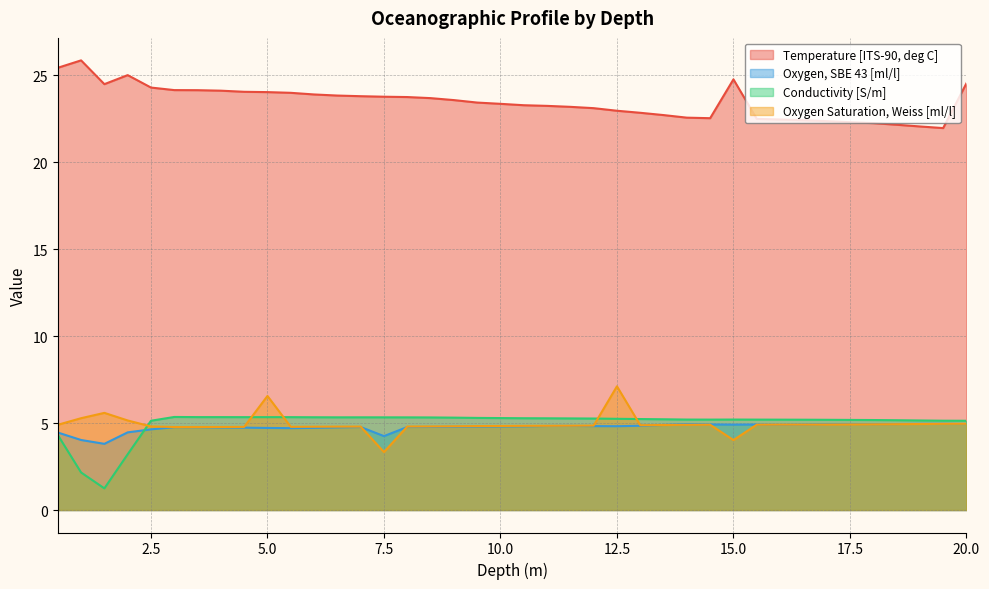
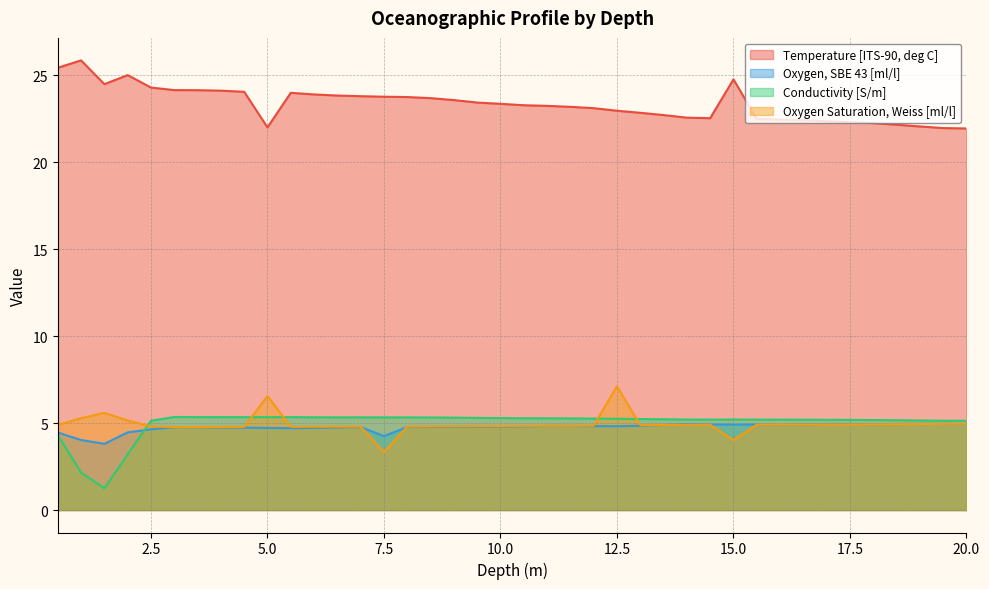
  {
    "Temperature [ITS-90, deg C]": {
      "2.5": 24.3,
-     "5.0": 24.0,
+     "5.0": 22.0,
      "7.5": 23.8,
      "10.0": 23.3,
      "12.5": 22.9,
      "15.0": 24.8,
-     "20.0": 24.5
+     "20.0": 21.9
    },
    "Oxygen, SBE 43 [ml/l]": {
      "2.5": 4.6,
      "5.0": 4.7,
      "7.5": 4.2,
      "12.5": 4.8,
      "15.0": 4.9
    },
    "Conductivity [S/m]": {
      "2.5": 5.1,
      "5.0": 5.3,
      "7.5": 5.3,
      "10.0": 5.3,
      "12.5": 5.2,
      "15.0": 5.2,
      "17.5": 5.2,
      "20.0": 5.1
    },
    "Oxygen Saturation, Weiss [ml/l]": {
      "2.5": 4.8,
      "5.0": 6.6,
      "7.5": 3.3,
      "12.5": 7.1,
      "15.0": 4.0
    }
  }
